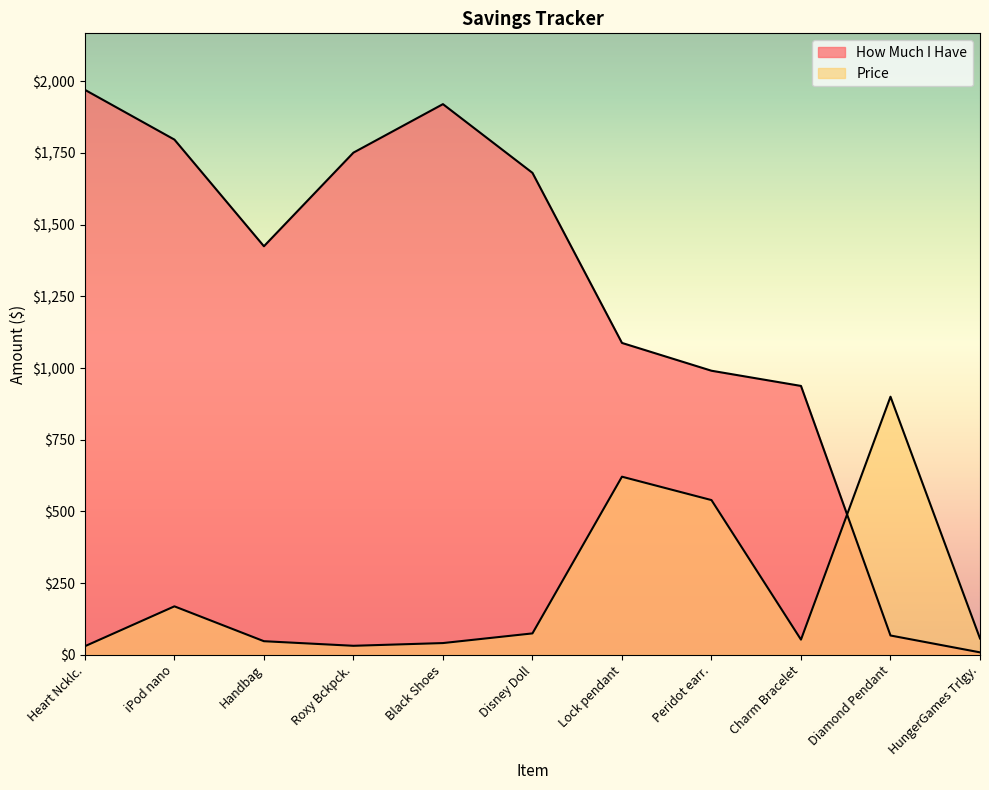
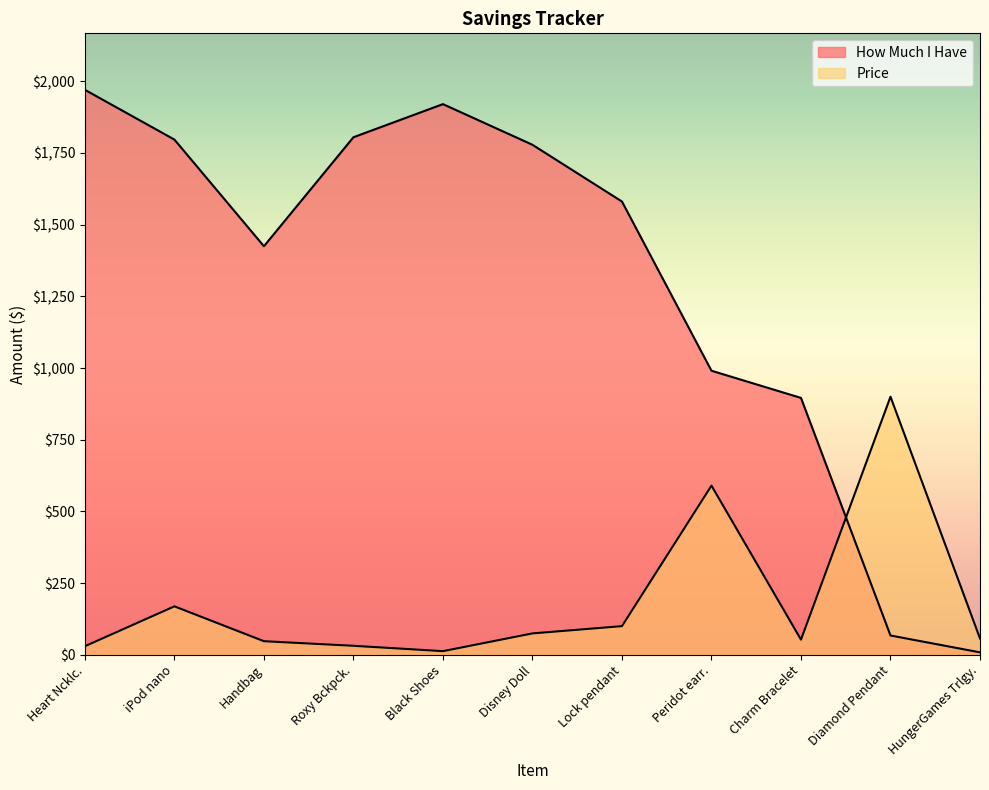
  {
    "How Much I Have": {
      "Heart Ncklc.": "$1,970",
      "iPod nano": "$1,800",
      "Handbag": "$1,420",
-     "Roxy Bckpck.": "$1,750",
+     "Roxy Bckpck.": "$1,800",
      "Black Shoes": "$1,920",
-     "Disney Doll": "$1,680",
-     "Lock pendant": "$1,090",
+     "Disney Doll": "$1,780",
+     "Lock pendant": "$1,580",
      "Peridot earr.": "$990",
-     "Charm Bracelet": "$940",
+     "Charm Bracelet": "$900",
      "Diamond Pendant": "$70",
      "HungerGames Trlgy.": "$10"
    },
    "Price": {
      "Heart Ncklc.": "$30",
      "iPod nano": "$170",
      "Handbag": "$50",
      "Roxy Bckpck.": "$30",
-     "Black Shoes": "$40",
+     "Black Shoes": "$10",
      "Disney Doll": "$70",
-     "Lock pendant": "$620",
-     "Peridot earr.": "$540",
+     "Lock pendant": "$100",
+     "Peridot earr.": "$590",
      "Charm Bracelet": "$50",
      "Diamond Pendant": "$900",
      "HungerGames Trlgy.": "$60"
    }
  }
